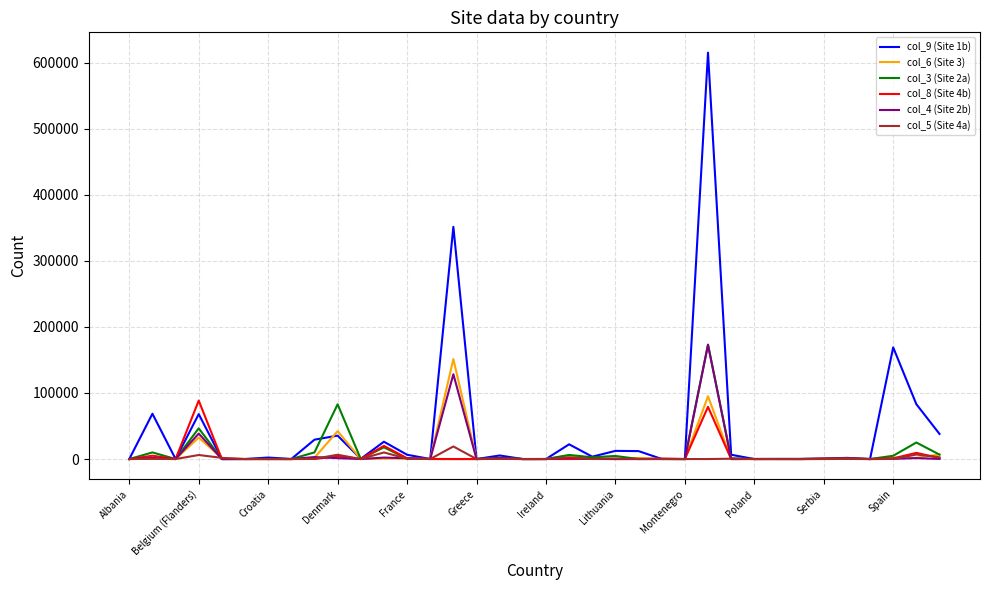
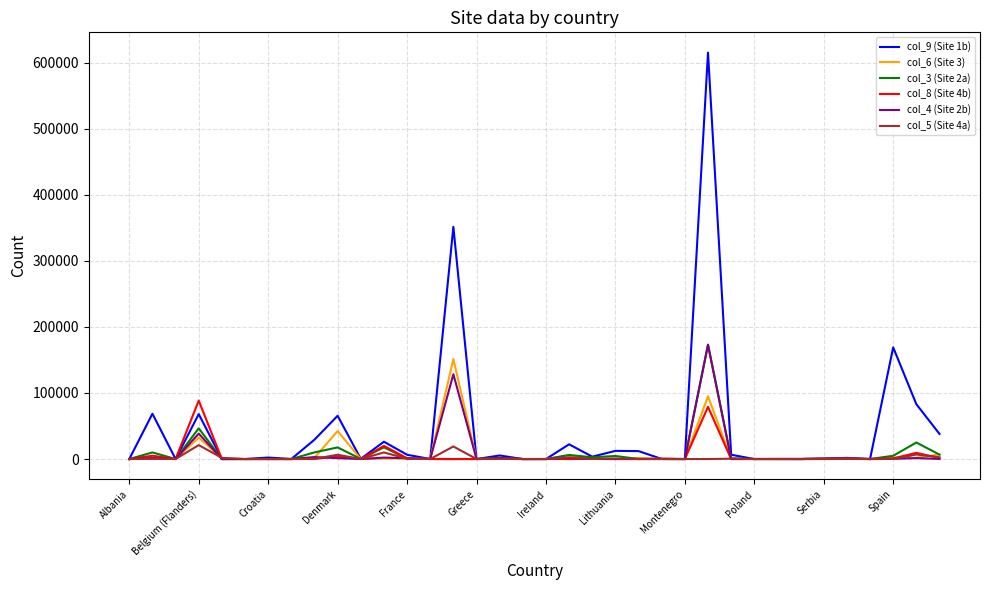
  {
    "col_9 (Site 1b)": {
      "Belgium (Flanders)": 70000,
-     "Denmark": 40000,
+     "Denmark": 70000,
      "France": 10000,
      "Lithuania": 10000,
      "Spain": 170000
    },
    "col_6 (Site 3)": {
      "Belgium (Flanders)": 30000,
      "Denmark": 40000
    },
    "col_3 (Site 2a)": {
      "Belgium (Flanders)": 50000,
-     "Denmark": 80000
+     "Denmark": 20000
    },
    "col_8 (Site 4b)": {
      "Belgium (Flanders)": 90000
    },
    "col_4 (Site 2b)": {
      "Belgium (Flanders)": 40000
    },
    "col_5 (Site 4a)": {
-     "Belgium (Flanders)": 10000
+     "Belgium (Flanders)": 20000
    }
  }
